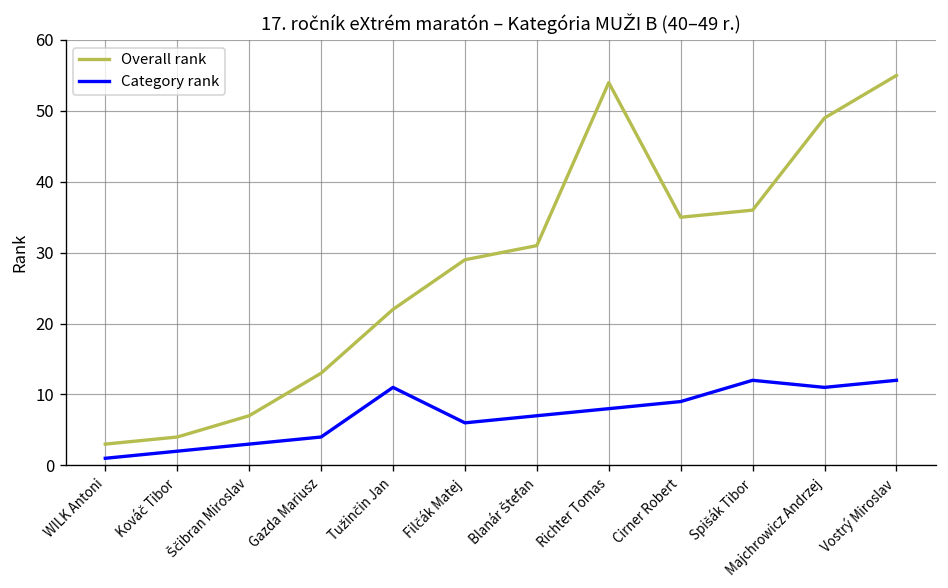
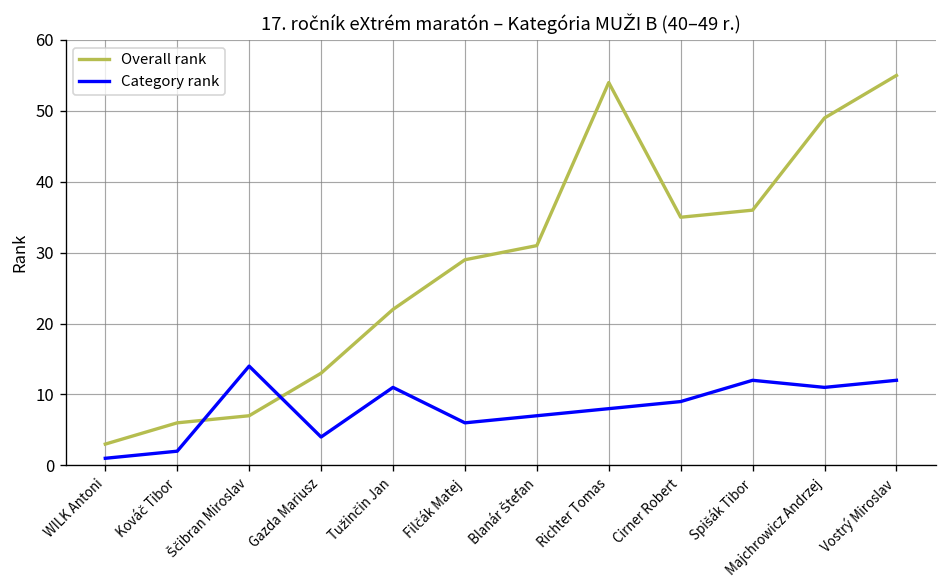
  {
    "Overall rank": {
      "WILK Antoni": 3,
-     "Kováč Tibor": 4,
+     "Kováč Tibor": 6,
      "Ščibran Miroslav": 7,
      "Gazda Mariusz": 13,
      "Tužinčin Jan": 22,
      "Filčák Matej": 29,
      "Blanár Štefan": 31,
      "Richter Tomas": 54,
      "Cirner Robert": 35,
      "Spišák Tibor": 36,
      "Majchrowicz Andrzej": 49,
      "Vostrý Miroslav": 55
    },
    "Category rank": {
      "WILK Antoni": 1,
      "Kováč Tibor": 2,
-     "Ščibran Miroslav": 3,
+     "Ščibran Miroslav": 14,
      "Gazda Mariusz": 4,
      "Tužinčin Jan": 11,
      "Filčák Matej": 6,
      "Blanár Štefan": 7,
      "Richter Tomas": 8,
      "Cirner Robert": 9,
      "Spišák Tibor": 12,
      "Majchrowicz Andrzej": 11,
      "Vostrý Miroslav": 12
    }
  }
